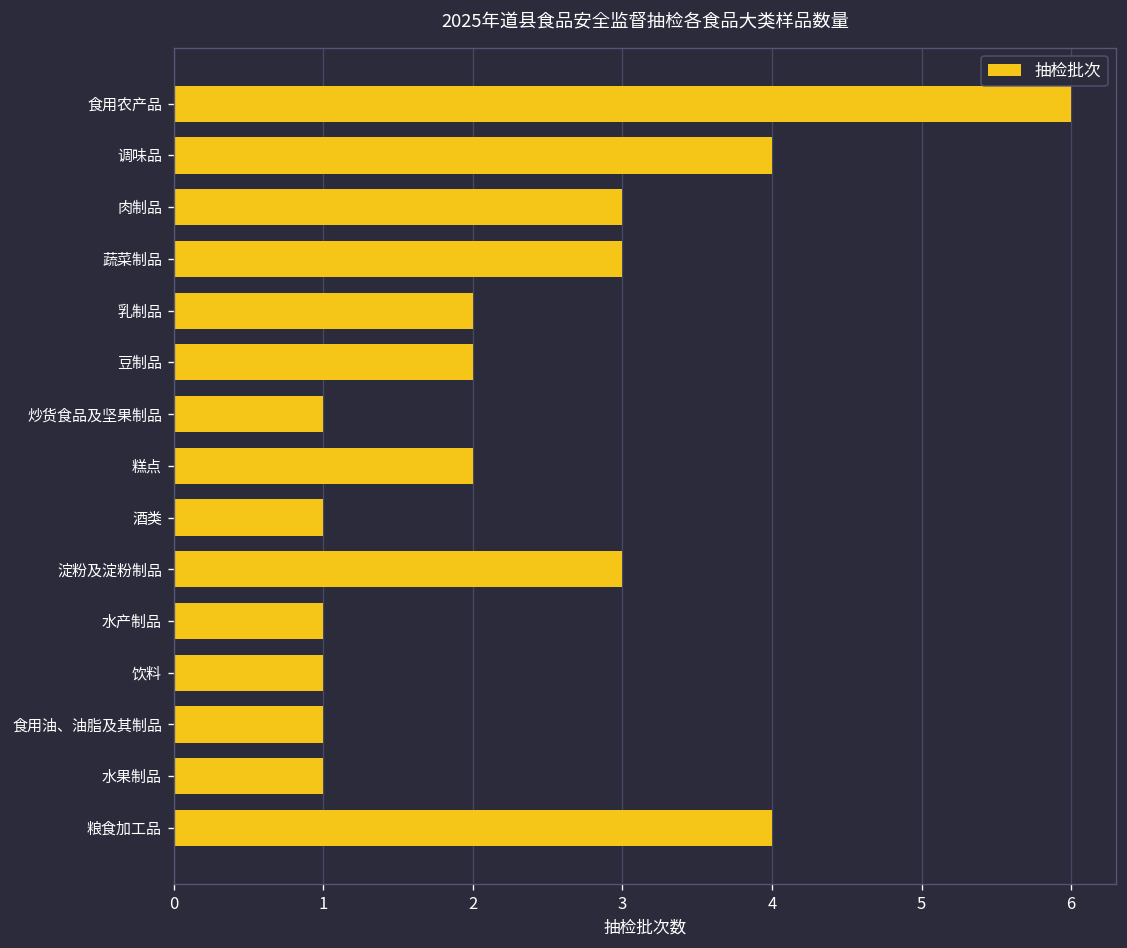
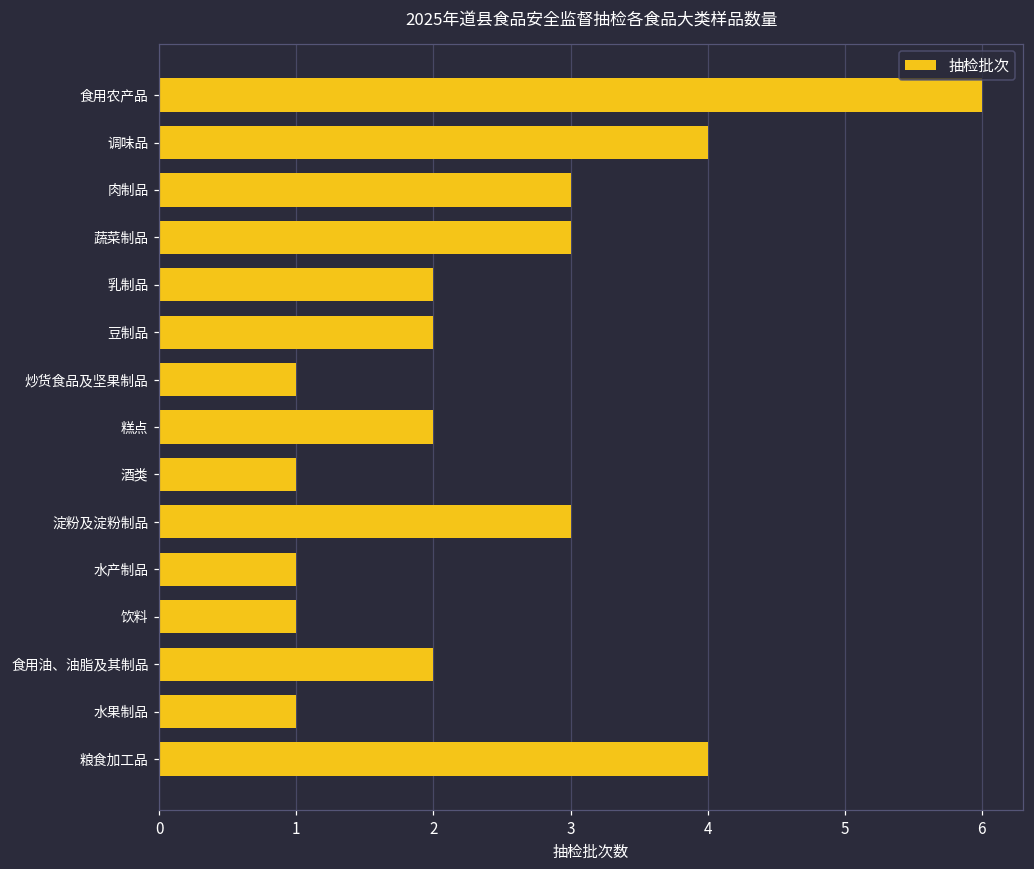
  {
    "食用农产品": 6,
    "调味品": 4,
    "肉制品": 3,
    "蔬菜制品": 3,
    "乳制品": 2,
    "豆制品": 2,
    "炒货食品及坚果制品": 1,
    "糕点": 2,
    "酒类": 1,
    "淀粉及淀粉制品": 3,
    "水产制品": 1,
    "饮料": 1,
-   "食用油、油脂及其制品": 1,
+   "食用油、油脂及其制品": 2,
    "水果制品": 1,
    "粮食加工品": 4
  }
